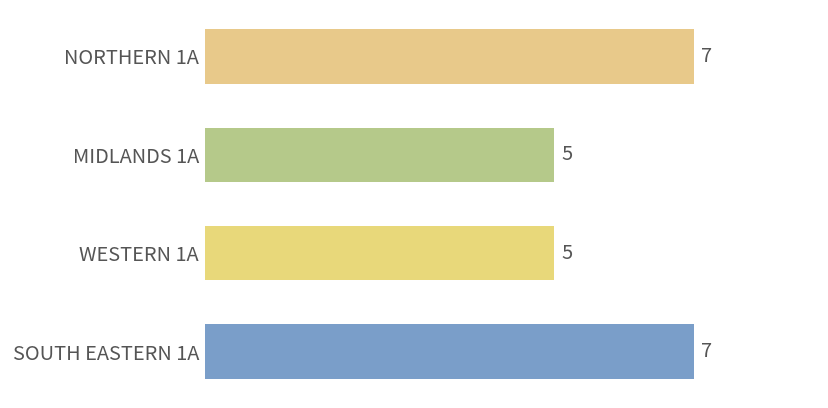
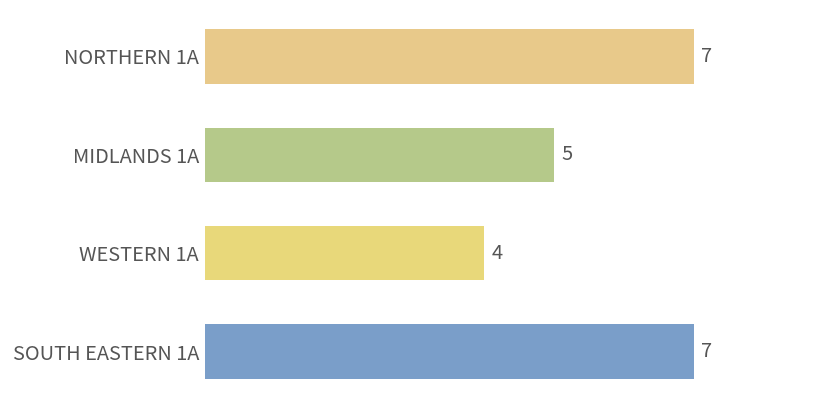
  {
    "NORTHERN 1A": 7,
    "MIDLANDS 1A": 5,
-   "WESTERN 1A": 5,
+   "WESTERN 1A": 4,
    "SOUTH EASTERN 1A": 7
  }
